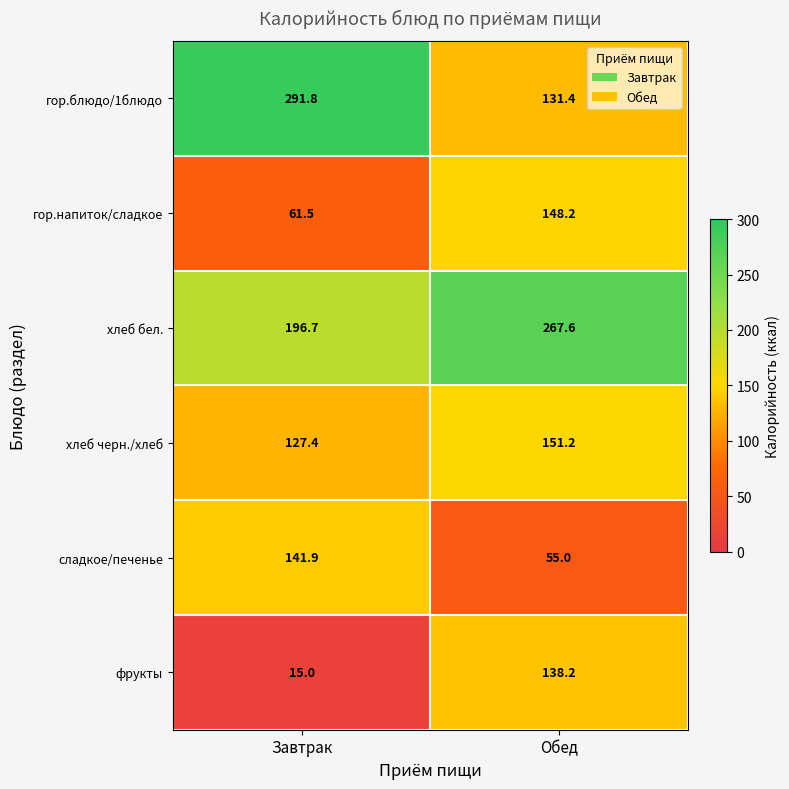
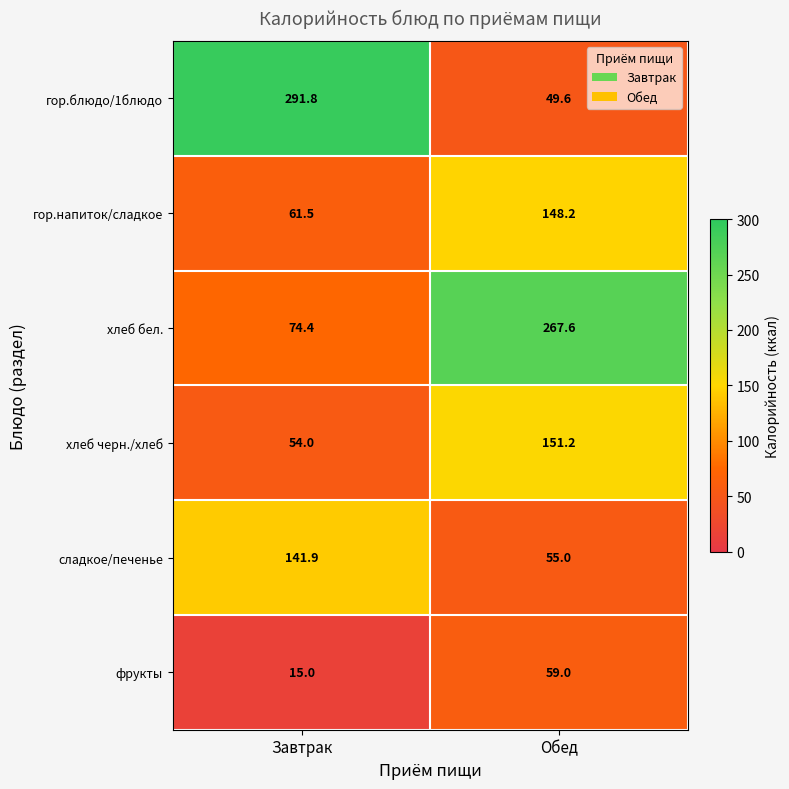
  {
    "гор.блюдо/1блюдо": {
      "Завтрак": 291.8,
-     "Обед": 131.4
+     "Обед": 49.6
    },
    "гор.напиток/сладкое": {
      "Завтрак": 61.5,
      "Обед": 148.2
    },
    "хлеб бел.": {
-     "Завтрак": 196.7,
+     "Завтрак": 74.4,
      "Обед": 267.6
    },
    "хлеб черн./хлеб": {
-     "Завтрак": 127.4,
+     "Завтрак": 54.0,
      "Обед": 151.2
    },
    "сладкое/печенье": {
      "Завтрак": 141.9,
      "Обед": 55.0
    },
    "фрукты": {
      "Завтрак": 15.0,
-     "Обед": 138.2
+     "Обед": 59.0
    }
  }
